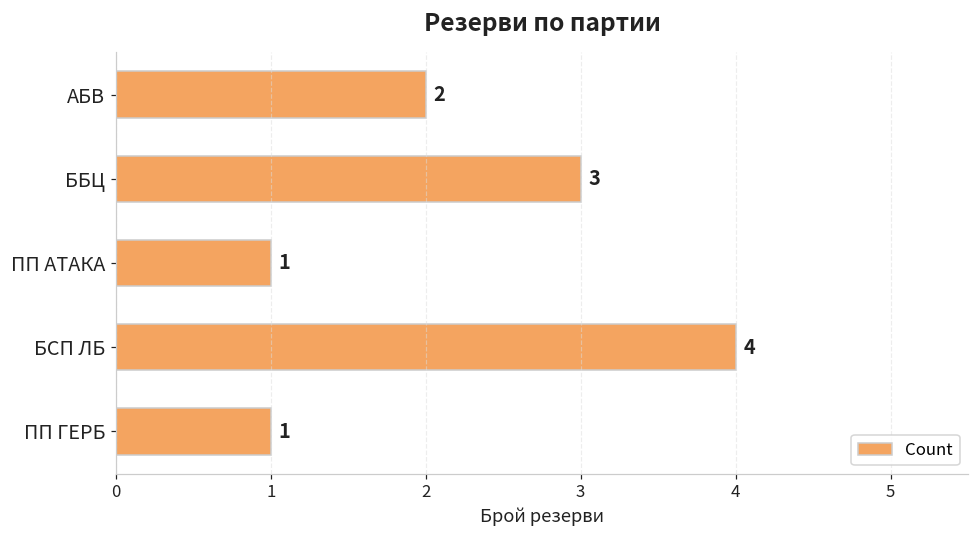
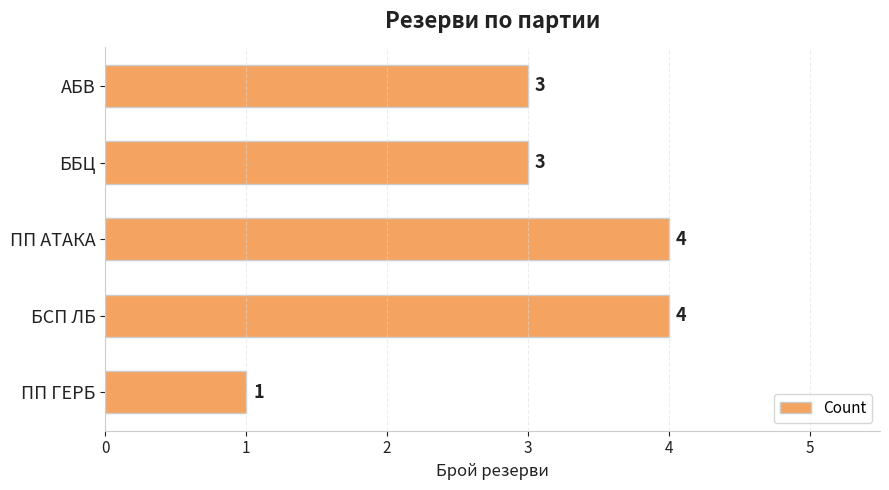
  {
-   "АБВ": 2,
+   "АБВ": 3,
    "ББЦ": 3,
-   "ПП АТАКА": 1,
+   "ПП АТАКА": 4,
    "БСП ЛБ": 4,
    "ПП ГЕРБ": 1
  }
